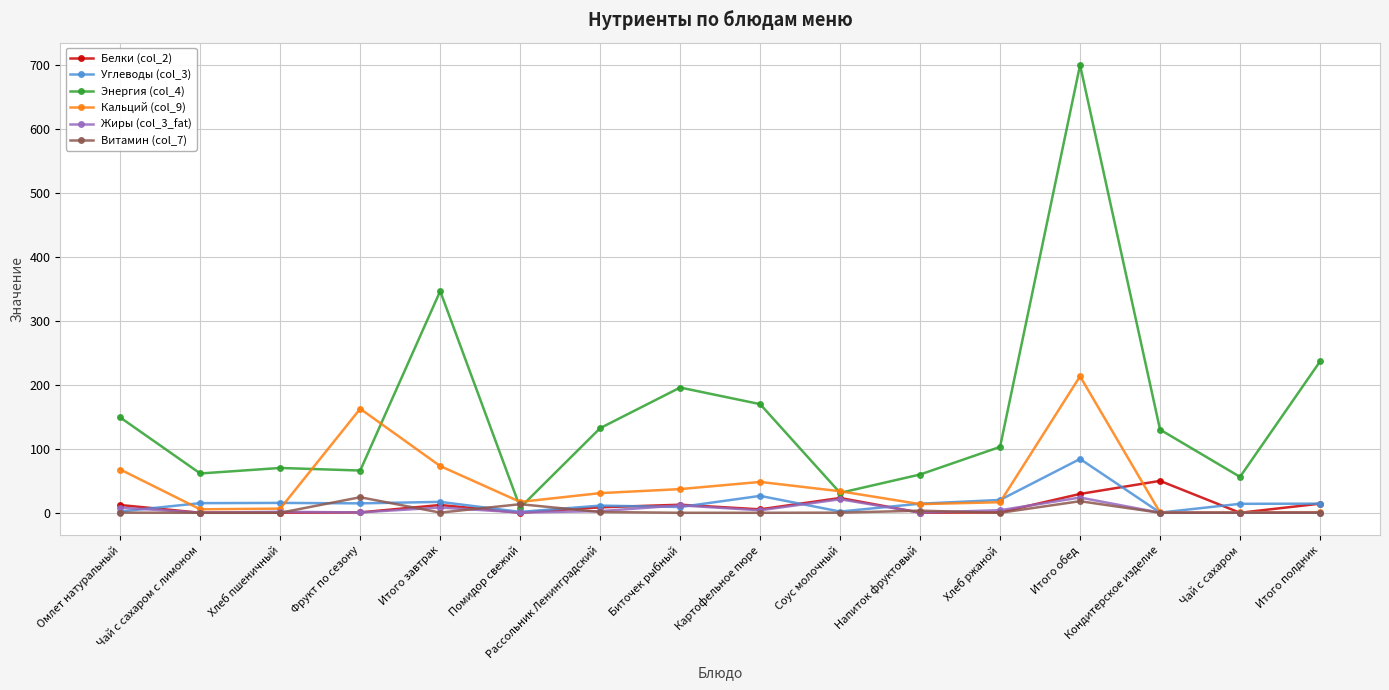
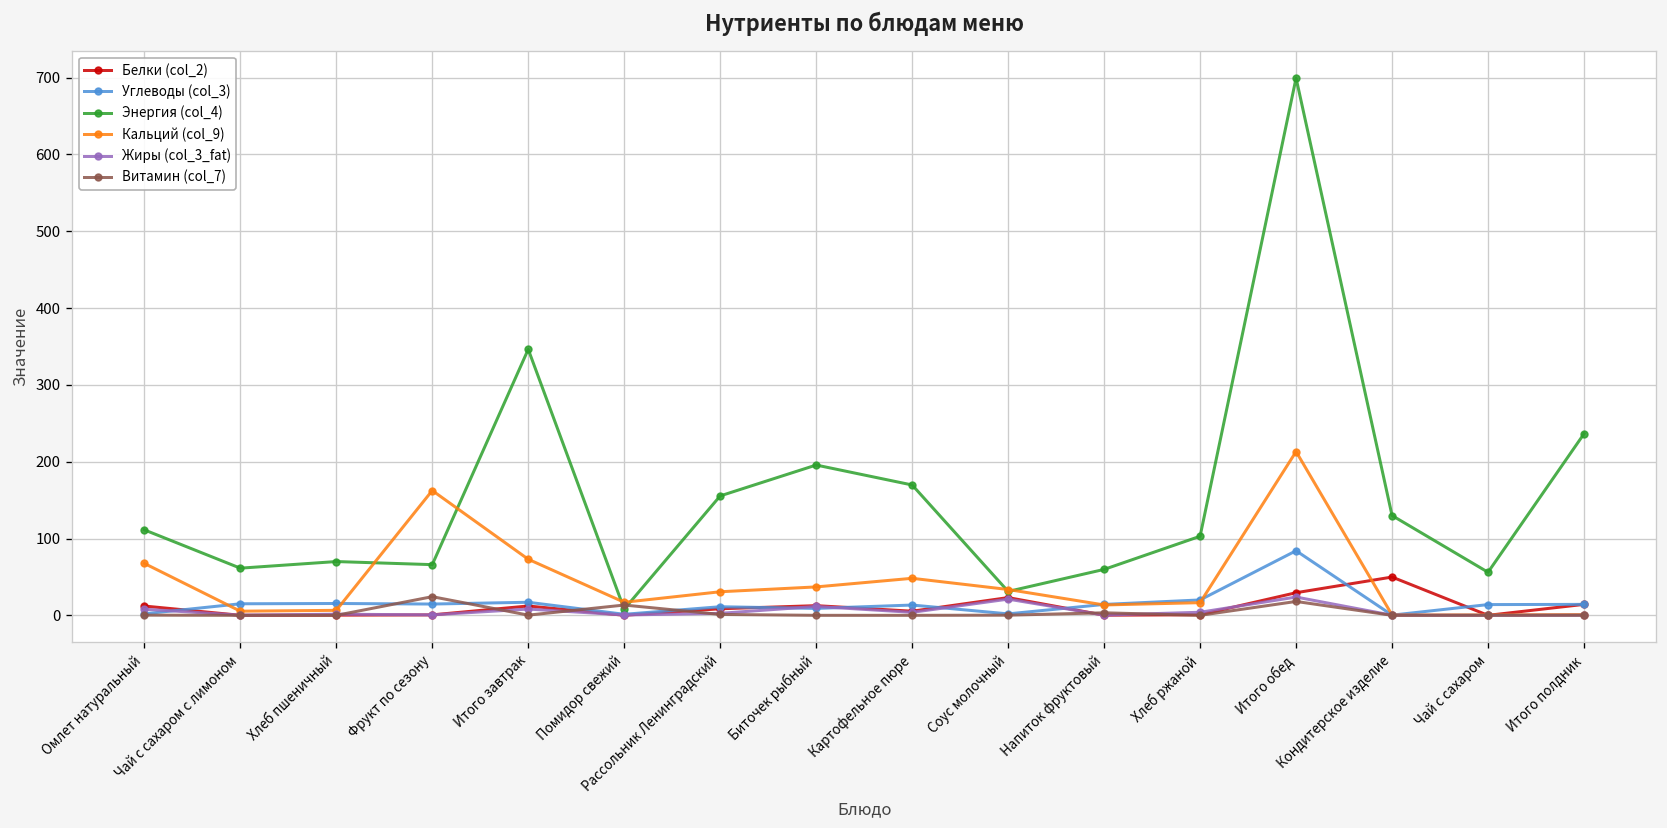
  {
    "Белки (col_2)": {
      "Омлет натуральный": 10,
      "Итого обед": 30,
      "Кондитерское изделие": 50
    },
    "Углеводы (col_3)": {
      "Чай с сахаром с лимоном": 20,
      "Хлеб пшеничный": 20,
      "Фрукт по сезону": 10,
      "Итого завтрак": 20,
-     "Картофельное пюре": 30,
+     "Картофельное пюре": 10,
      "Итого обед": 80,
      "Чай с сахаром": 10
    },
    "Энергия (col_4)": {
-     "Омлет натуральный": 150,
+     "Омлет натуральный": 110,
      "Чай с сахаром с лимоном": 60,
      "Хлеб пшеничный": 70,
      "Фрукт по сезону": 70,
      "Итого завтрак": 350,
      "Помидор свежий": 10,
-     "Рассольник Ленинградский": 130,
+     "Рассольник Ленинградский": 160,
      "Биточек рыбный": 200,
      "Картофельное пюре": 170,
      "Напиток фруктовый": 60,
      "Хлеб ржаной": 100,
      "Итого обед": 700,
      "Кондитерское изделие": 130,
      "Чай с сахаром": 60,
      "Итого полдник": 240
    },
    "Кальций (col_9)": {
      "Омлет натуральный": 70,
      "Чай с сахаром с лимоном": 10,
      "Хлеб пшеничный": 10,
      "Фрукт по сезону": 160,
      "Итого завтрак": 70,
      "Рассольник Ленинградский": 30,
      "Биточек рыбный": 40,
      "Картофельное пюре": 50,
      "Итого обед": 210
    },
    "Жиры (col_3_fat)": {
      "Омлет натуральный": 10,
      "Итого обед": 20
    },
    "Витамин (col_7)": {
      "Фрукт по сезону": 20,
      "Итого завтрак": 0,
      "Биточек рыбный": 0,
      "Итого обед": 20
    }
  }
